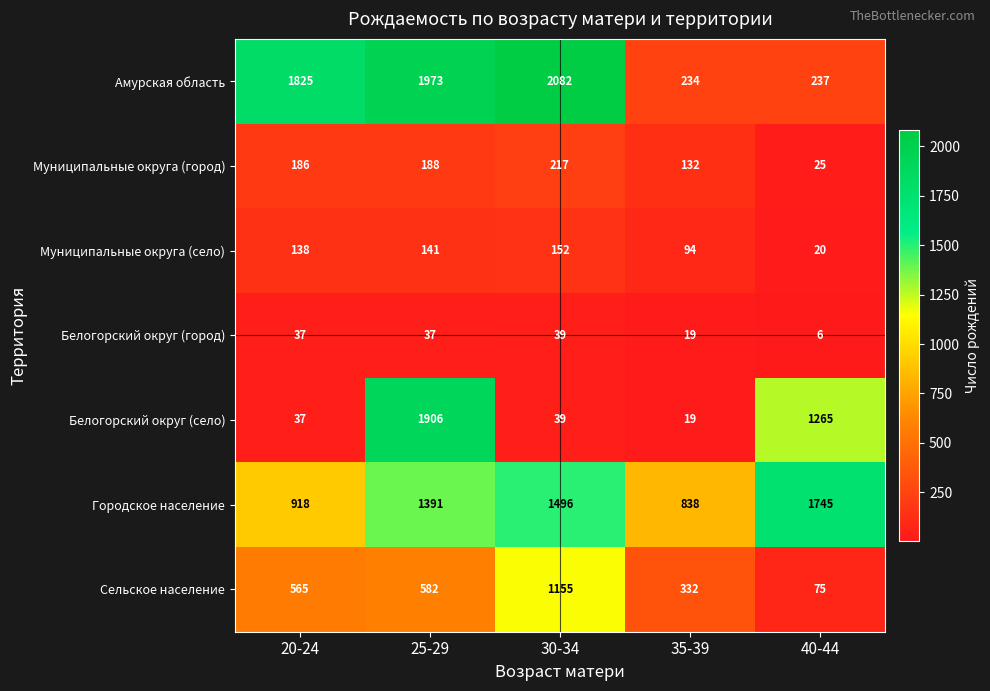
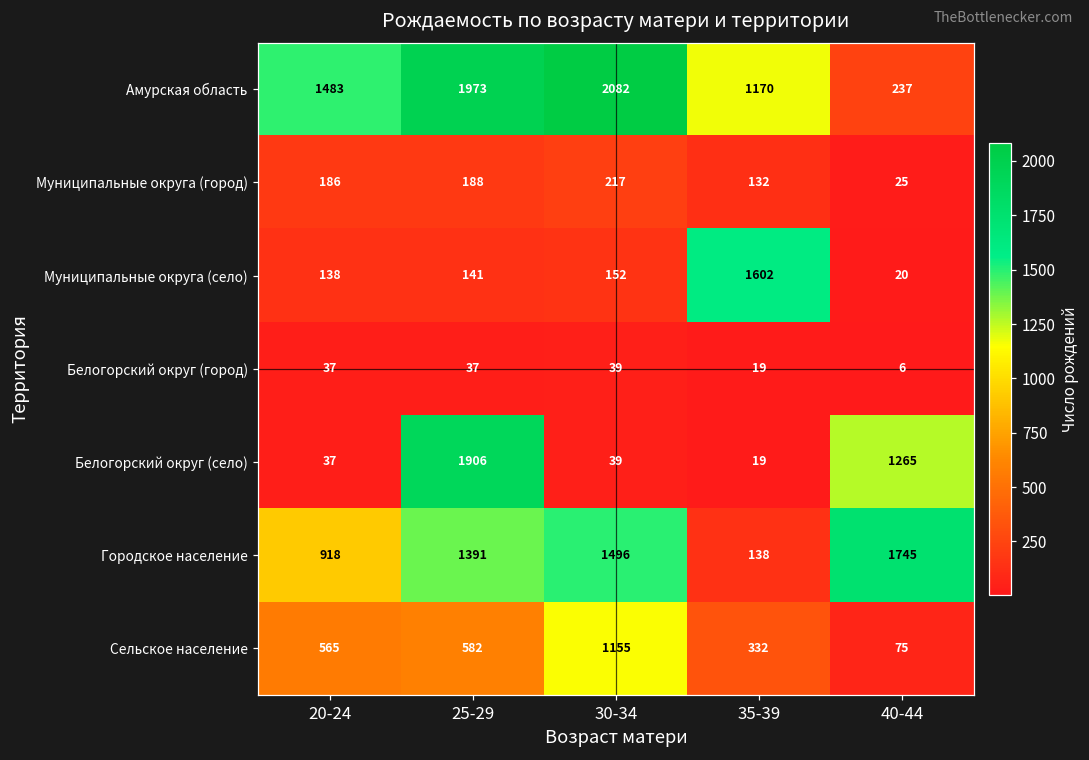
  {
    "Амурская область": {
-     "20-24": 1825,
+     "20-24": 1483,
      "25-29": 1973,
      "30-34": 2082,
-     "35-39": 234,
+     "35-39": 1170,
      "40-44": 237
    },
    "Муниципальные округа (город)": {
      "20-24": 186,
      "25-29": 188,
      "30-34": 217,
      "35-39": 132,
      "40-44": 25
    },
    "Муниципальные округа (село)": {
      "20-24": 138,
      "25-29": 141,
      "30-34": 152,
-     "35-39": 94,
+     "35-39": 1602,
      "40-44": 20
    },
    "Белогорский округ (город)": {
      "20-24": 37,
      "25-29": 37,
      "30-34": 39,
      "35-39": 19,
      "40-44": 6
    },
    "Белогорский округ (село)": {
      "20-24": 37,
      "25-29": 1906,
      "30-34": 39,
      "35-39": 19,
      "40-44": 1265
    },
    "Городское население": {
      "20-24": 918,
      "25-29": 1391,
      "30-34": 1496,
-     "35-39": 838,
+     "35-39": 138,
      "40-44": 1745
    },
    "Сельское население": {
      "20-24": 565,
      "25-29": 582,
      "30-34": 1155,
      "35-39": 332,
      "40-44": 75
    }
  }
